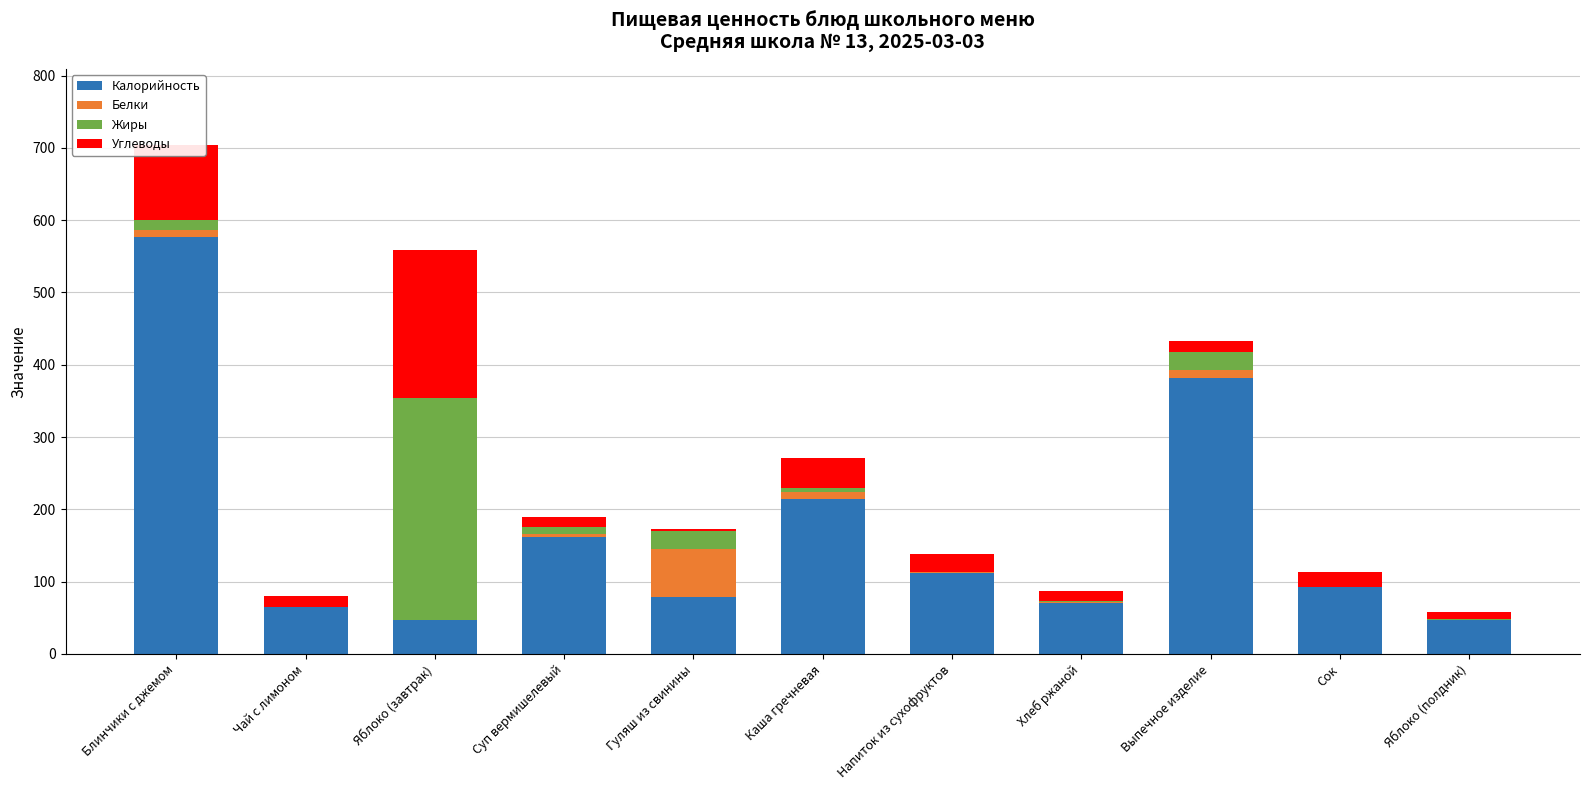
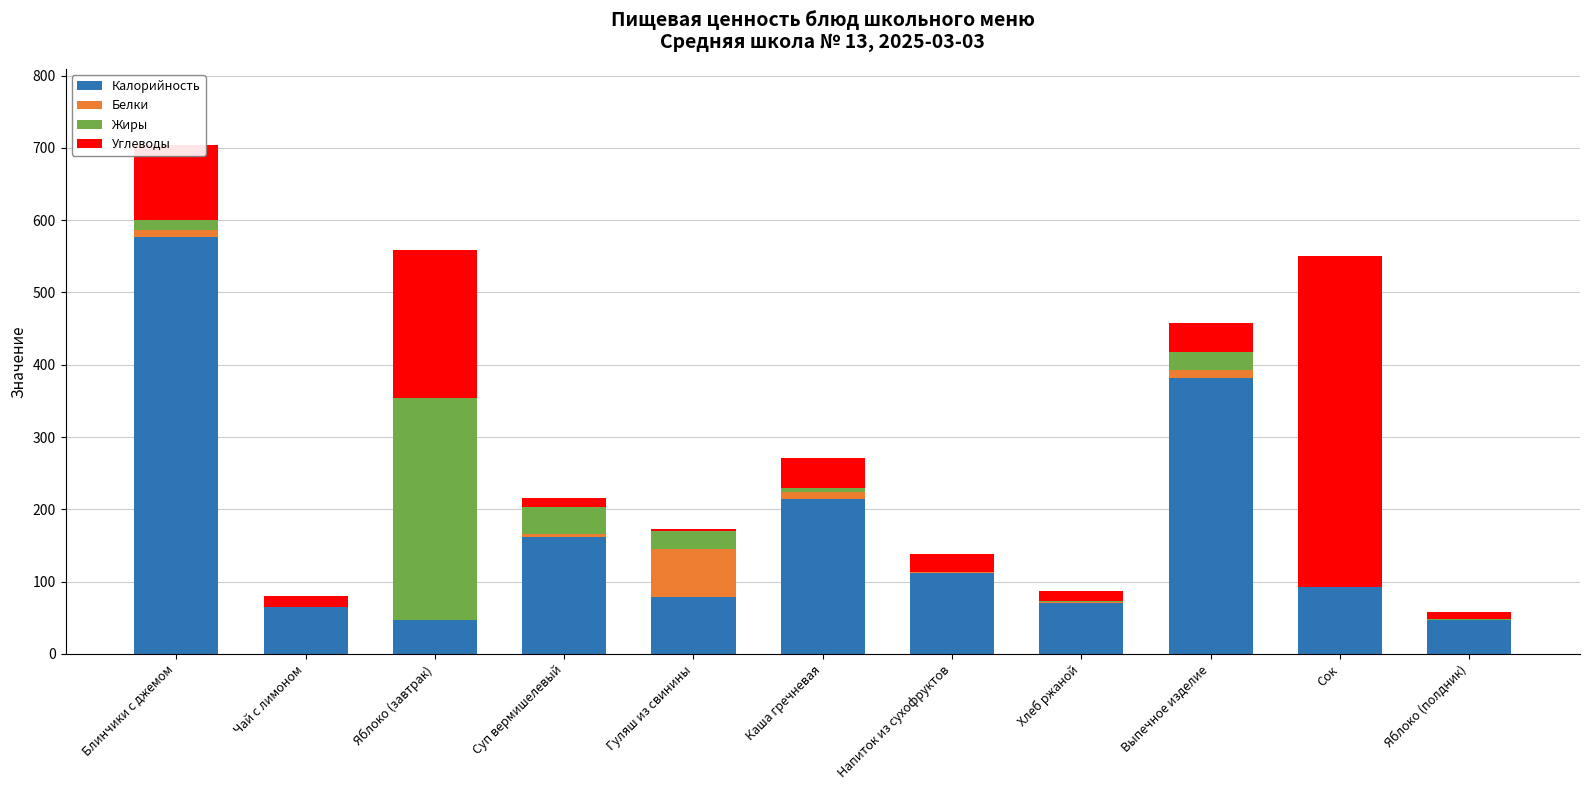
  {
    "Калорийность": {
      "Блинчики с джемом": 580,
      "Чай с лимоном": 60,
      "Яблоко (завтрак)": 50,
      "Суп вермишелевый": 160,
      "Гуляш из свинины": 80,
      "Каша гречневая": 210,
      "Напиток из сухофруктов": 110,
      "Хлеб ржаной": 70,
      "Выпечное изделие": 380,
      "Сок": 90,
      "Яблоко (полдник)": 50
    },
    "Белки": {
      "Блинчики с джемом": 10,
      "Суп вермишелевый": 0,
      "Гуляш из свинины": 70,
      "Каша гречневая": 10,
      "Выпечное изделие": 10
    },
    "Жиры": {
      "Блинчики с джемом": 10,
      "Яблоко (завтрак)": 310,
-     "Суп вермишелевый": 10,
+     "Суп вермишелевый": 40,
      "Гуляш из свинины": 20,
      "Каша гречневая": 10,
      "Выпечное изделие": 20
    },
    "Углеводы": {
      "Чай с лимоном": 20,
      "Яблоко (завтрак)": 200,
      "Суп вермишелевый": 10,
      "Гуляш из свинины": 0,
      "Каша гречневая": 40,
      "Напиток из сухофруктов": 30,
      "Хлеб ржаной": 10,
-     "Выпечное изделие": 10,
-     "Сок": 20,
+     "Выпечное изделие": 40,
+     "Сок": 460,
      "Яблоко (полдник)": 10
    }
  }
